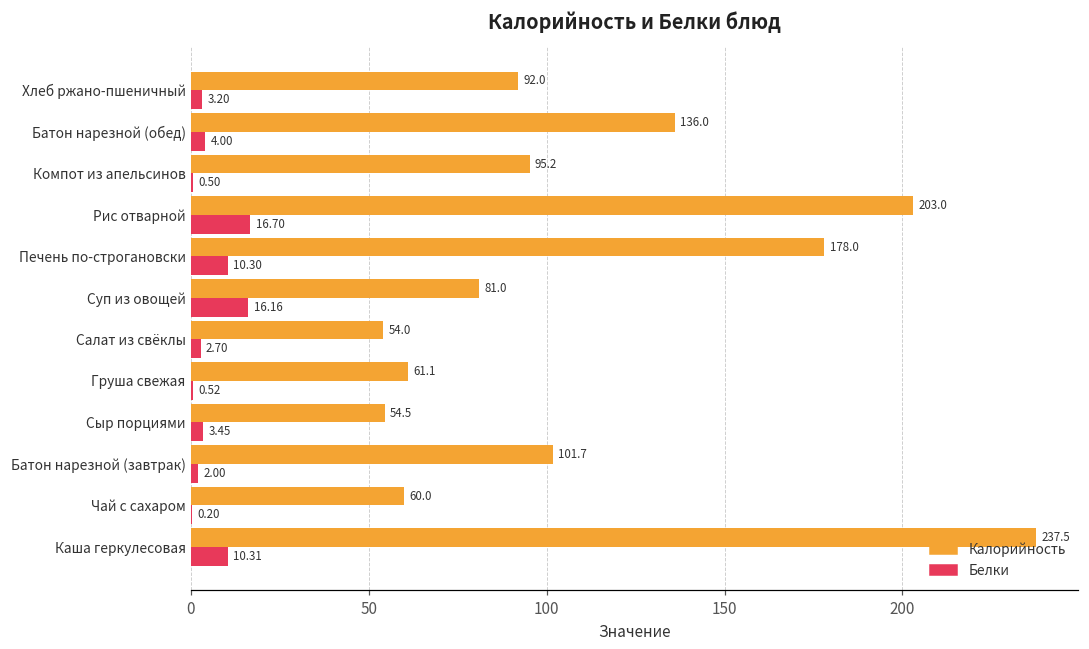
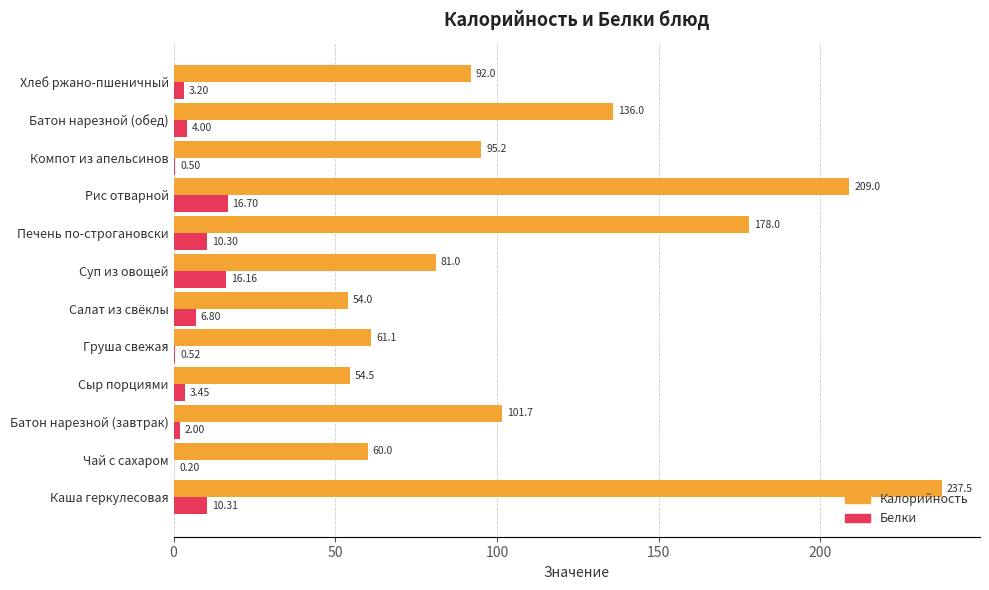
  {
    "Калорийность": {
      "Хлеб ржано-пшеничный": 92.0,
      "Батон нарезной (обед)": 136.0,
      "Компот из апельсинов": 95.2,
-     "Рис отварной": 203.0,
+     "Рис отварной": 209.0,
      "Печень по-строгановски": 178.0,
      "Суп из овощей": 81.0,
      "Салат из свёклы": 54.0,
      "Груша свежая": 61.1,
      "Сыр порциями": 54.5,
      "Батон нарезной (завтрак)": 101.7,
      "Чай с сахаром": 60.0,
      "Каша геркулесовая": 237.5
    },
    "Белки": {
      "Хлеб ржано-пшеничный": 3.20,
      "Батон нарезной (обед)": 4.00,
      "Компот из апельсинов": 0.50,
      "Рис отварной": 16.70,
      "Печень по-строгановски": 10.30,
      "Суп из овощей": 16.16,
-     "Салат из свёклы": 2.70,
+     "Салат из свёклы": 6.80,
      "Груша свежая": 0.52,
      "Сыр порциями": 3.45,
      "Батон нарезной (завтрак)": 2.00,
      "Чай с сахаром": 0.20,
      "Каша геркулесовая": 10.31
    }
  }
